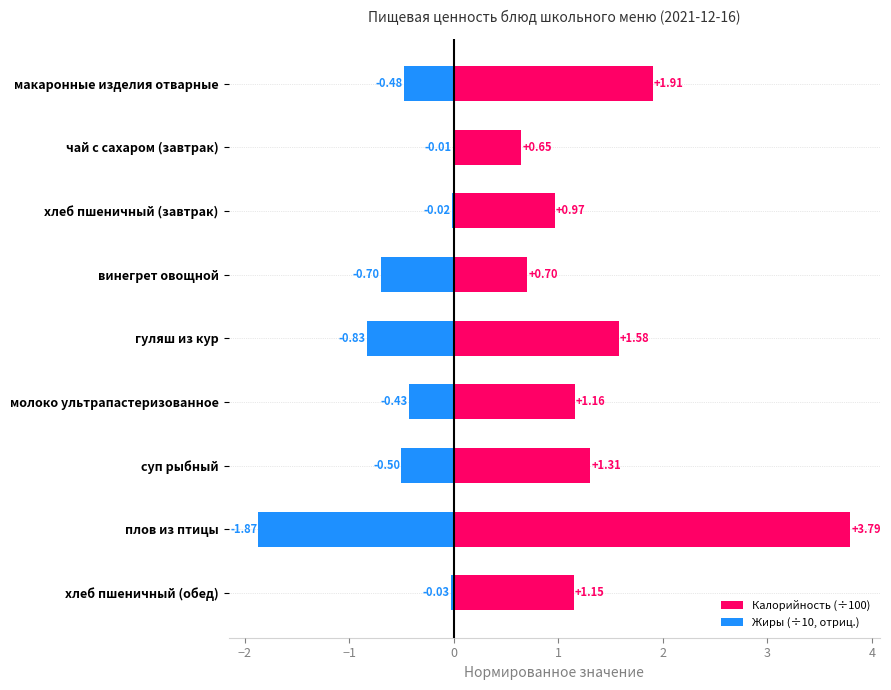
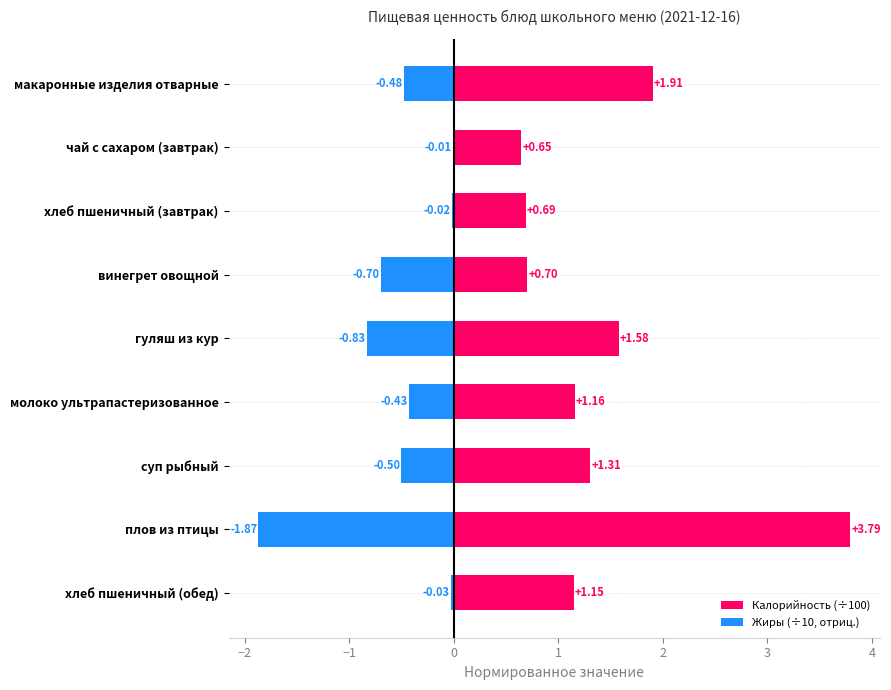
  {
    "Калорийность (÷100)": {
      "макаронные изделия отварные": "+1.91",
      "чай с сахаром (завтрак)": "+0.65",
-     "хлеб пшеничный (завтрак)": "+0.97",
+     "хлеб пшеничный (завтрак)": "+0.69",
      "винегрет овощной": "+0.70",
      "гуляш из кур": "+1.58",
      "молоко ультрапастеризованное": "+1.16",
      "суп рыбный": "+1.31",
      "плов из птицы": "+3.79",
      "хлеб пшеничный (обед)": "+1.15"
    },
    "Жиры (÷10, отриц.)": {
      "макаронные изделия отварные": "-0.48",
      "чай с сахаром (завтрак)": "-0.01",
      "хлеб пшеничный (завтрак)": "-0.02",
      "винегрет овощной": "-0.70",
      "гуляш из кур": "-0.83",
      "молоко ультрапастеризованное": "-0.43",
      "суп рыбный": "-0.50",
      "плов из птицы": "-1.87",
      "хлеб пшеничный (обед)": "-0.03"
    }
  }
